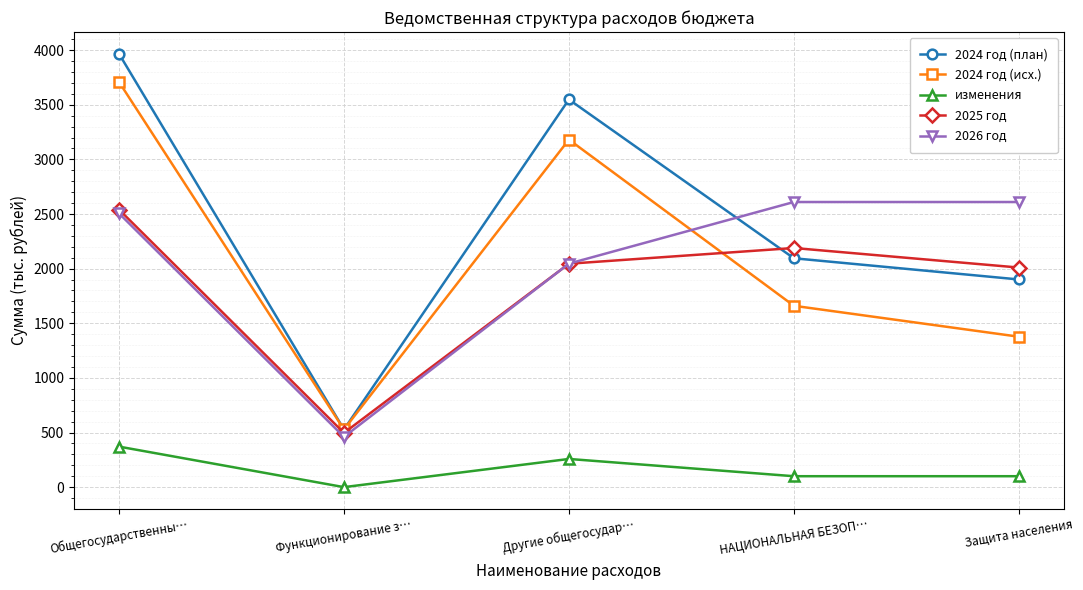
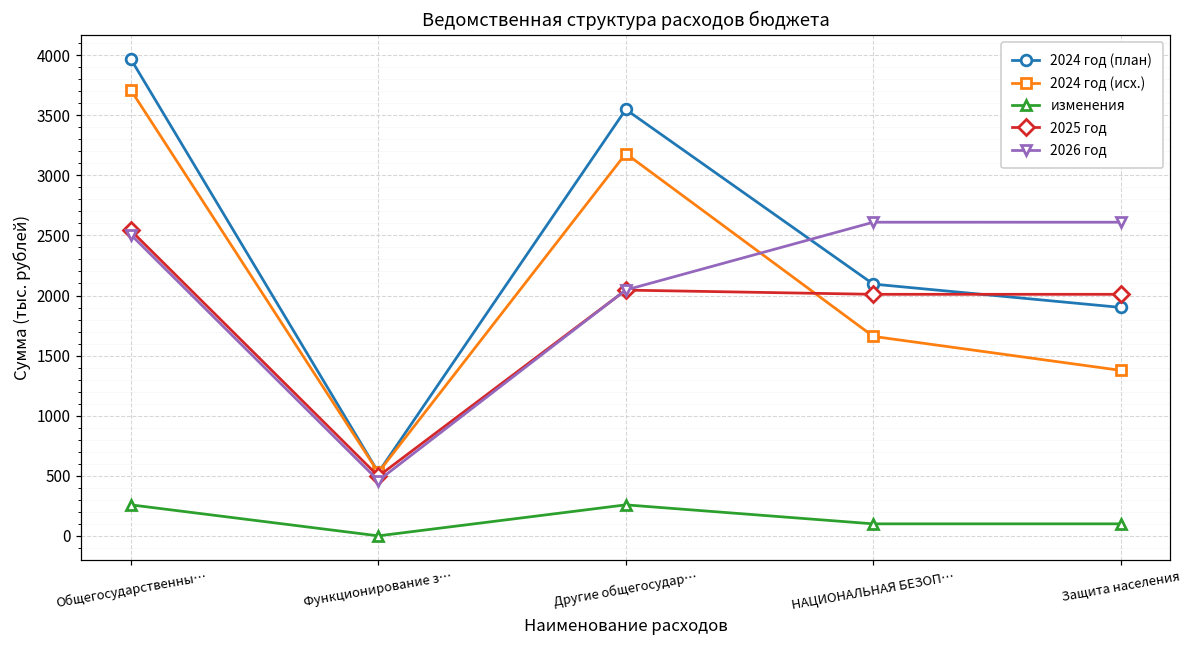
  {
    "2024 год (план)": {
      "Общегосударственны…": 3970,
      "Другие общегосудар…": 3550,
      "НАЦИОНАЛЬНАЯ БЕЗОП…": 2100,
      "Защита населения": 1900
    },
    "2024 год (исх.)": {
      "Общегосударственны…": 3710,
      "Другие общегосудар…": 3180,
      "НАЦИОНАЛЬНАЯ БЕЗОП…": 1660,
      "Защита населения": 1380
    },
    "изменения": {
-     "Общегосударственны…": 370,
+     "Общегосударственны…": 260,
      "Функционирование з…": 0,
      "Другие общегосудар…": 260,
      "НАЦИОНАЛЬНАЯ БЕЗОП…": 100,
      "Защита населения": 100
    },
    "2025 год": {
      "Общегосударственны…": 2540,
      "Функционирование з…": 500,
-     "НАЦИОНАЛЬНАЯ БЕЗОП…": 2190,
+     "НАЦИОНАЛЬНАЯ БЕЗОП…": 2010,
      "Защита населения": 2010
    },
    "2026 год": {
      "Общегосударственны…": 2510,
      "Функционирование з…": 460,
      "НАЦИОНАЛЬНАЯ БЕЗОП…": 2610,
      "Защита населения": 2610
    }
  }
